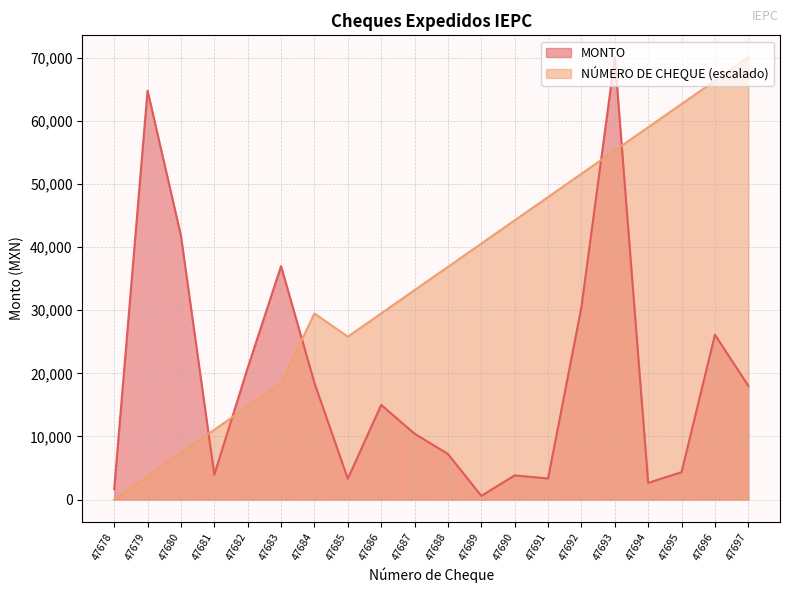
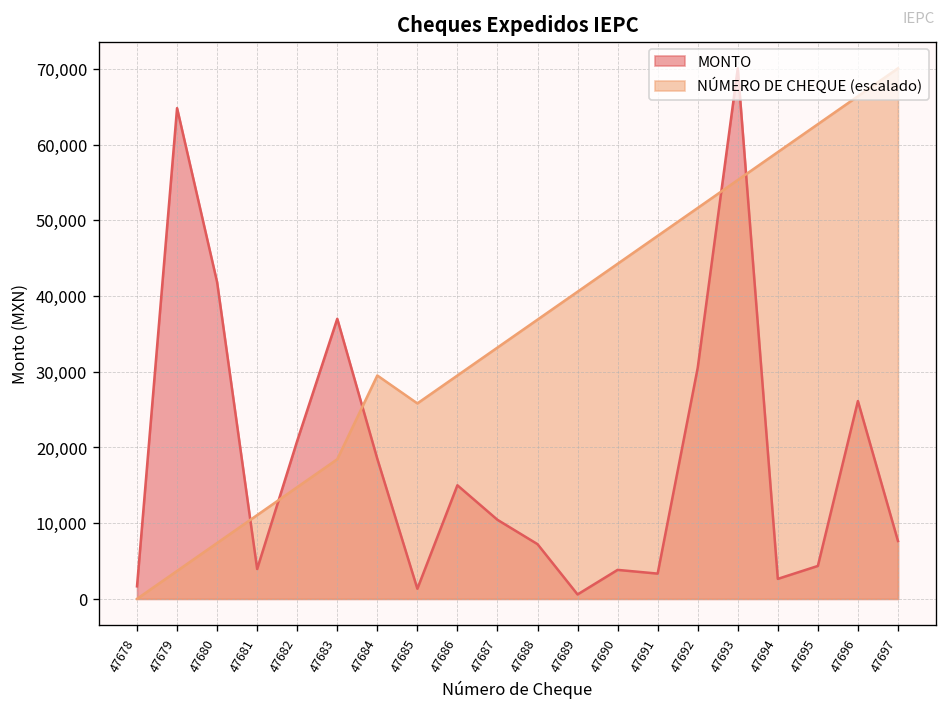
  {
    "MONTO": {
      "47678": "2,000",
      "47679": "65,000",
      "47680": "42,000",
      "47681": "4,000",
      "47682": "21,000",
      "47683": "37,000",
      "47684": "18,000",
-     "47685": "3,000",
+     "47685": "1,000",
      "47686": "15,000",
      "47687": "10,000",
      "47688": "7,000",
      "47689": "1,000",
      "47690": "4,000",
      "47691": "3,000",
      "47692": "31,000",
      "47694": "3,000",
      "47695": "4,000",
      "47696": "26,000",
-     "47697": "18,000"
+     "47697": "8,000"
    },
    "NÚMERO DE CHEQUE (escalado)": {
      "47678": "0",
      "47679": "4,000",
      "47680": "7,000",
      "47681": "11,000",
      "47682": "15,000",
      "47683": "18,000",
      "47684": "30,000",
      "47685": "26,000",
      "47686": "30,000",
      "47687": "33,000",
      "47688": "37,000",
      "47689": "41,000",
      "47690": "44,000",
      "47691": "48,000",
      "47692": "52,000",
      "47693": "55,000",
      "47694": "59,000",
      "47695": "63,000"
    }
  }
